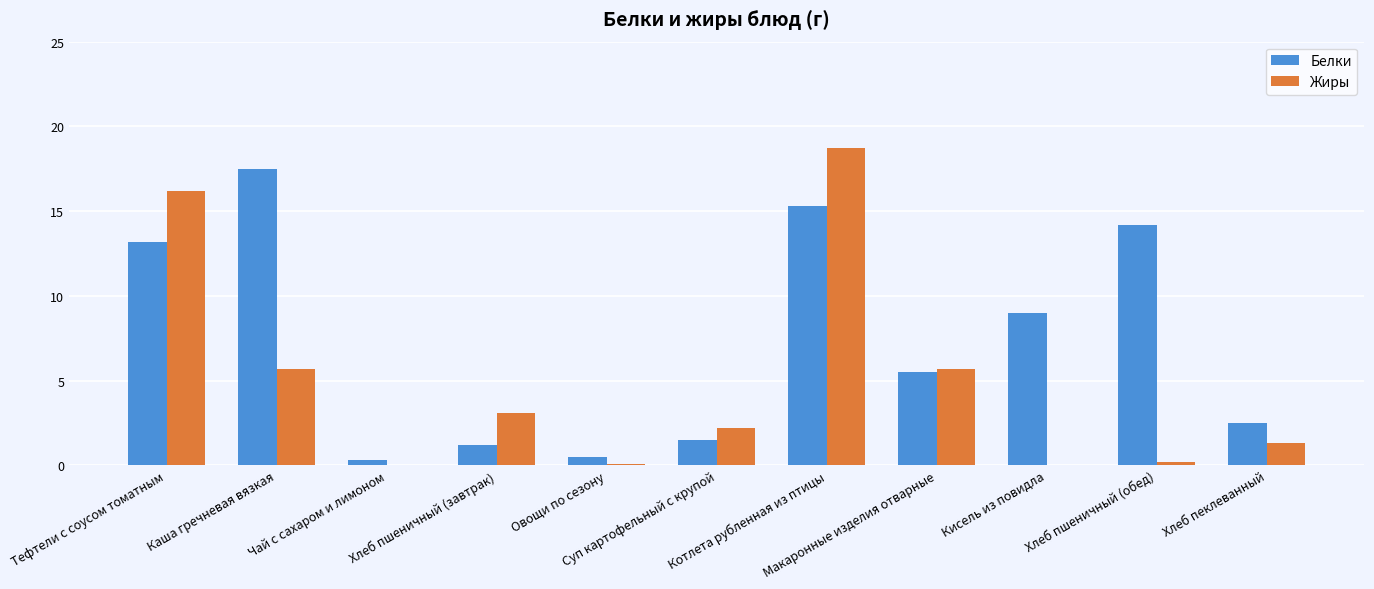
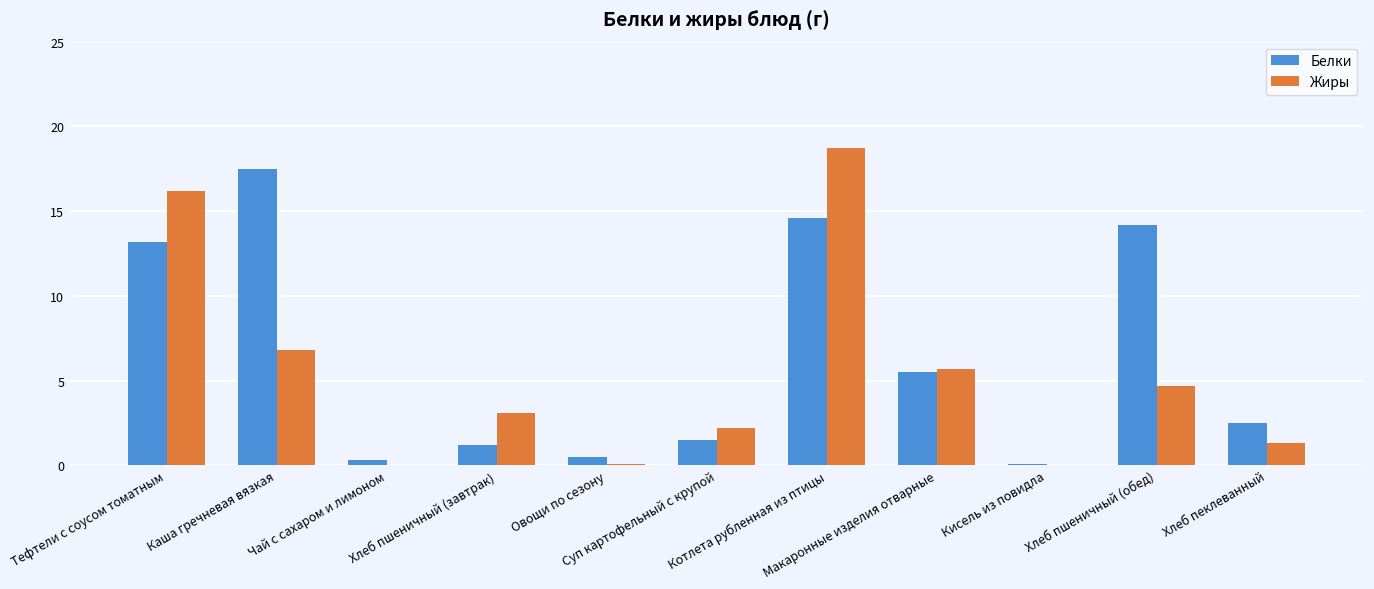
  {
    "Белки": {
      "Тефтели с соусом томатным": 13.2,
      "Каша гречневая вязкая": 17.5,
      "Чай с сахаром и лимоном": 0.3,
      "Хлеб пшеничный (завтрак)": 1.2,
      "Овощи по сезону": 0.5,
      "Суп картофельный с крупой": 1.5,
-     "Котлета рубленная из птицы": 15.3,
+     "Котлета рубленная из птицы": 14.6,
      "Макаронные изделия отварные": 5.5,
-     "Кисель из повидла": 9.0,
+     "Кисель из повидла": 0.1,
      "Хлеб пшеничный (обед)": 14.2,
      "Хлеб пеклеванный": 2.5
    },
    "Жиры": {
      "Тефтели с соусом томатным": 16.2,
-     "Каша гречневая вязкая": 5.7,
+     "Каша гречневая вязкая": 6.8,
      "Чай с сахаром и лимоном": 0.0,
      "Хлеб пшеничный (завтрак)": 3.1,
      "Суп картофельный с крупой": 2.2,
      "Котлета рубленная из птицы": 18.7,
      "Макаронные изделия отварные": 5.7,
      "Кисель из повидла": 0.0,
-     "Хлеб пшеничный (обед)": 0.2,
+     "Хлеб пшеничный (обед)": 4.7,
      "Хлеб пеклеванный": 1.3
    }
  }
